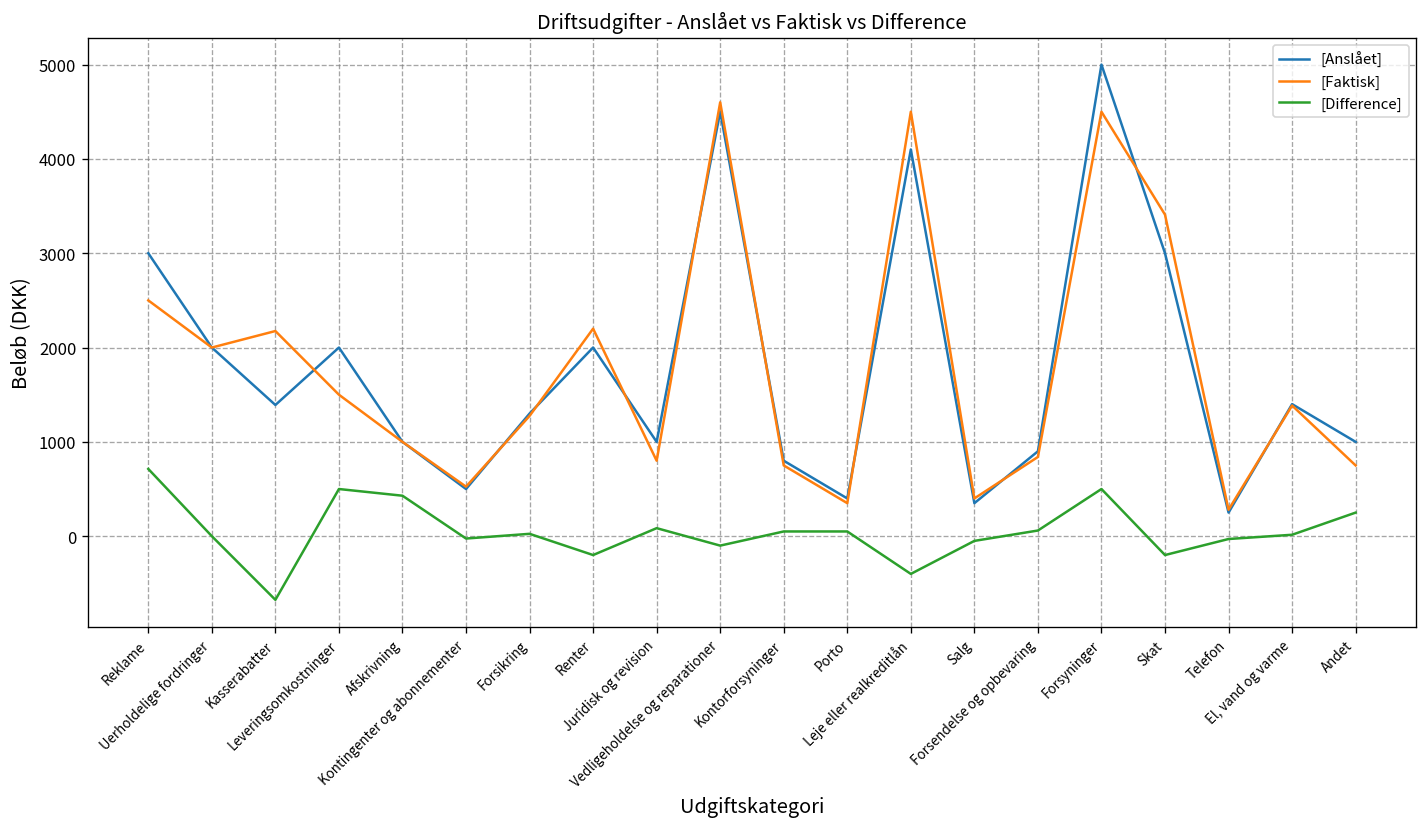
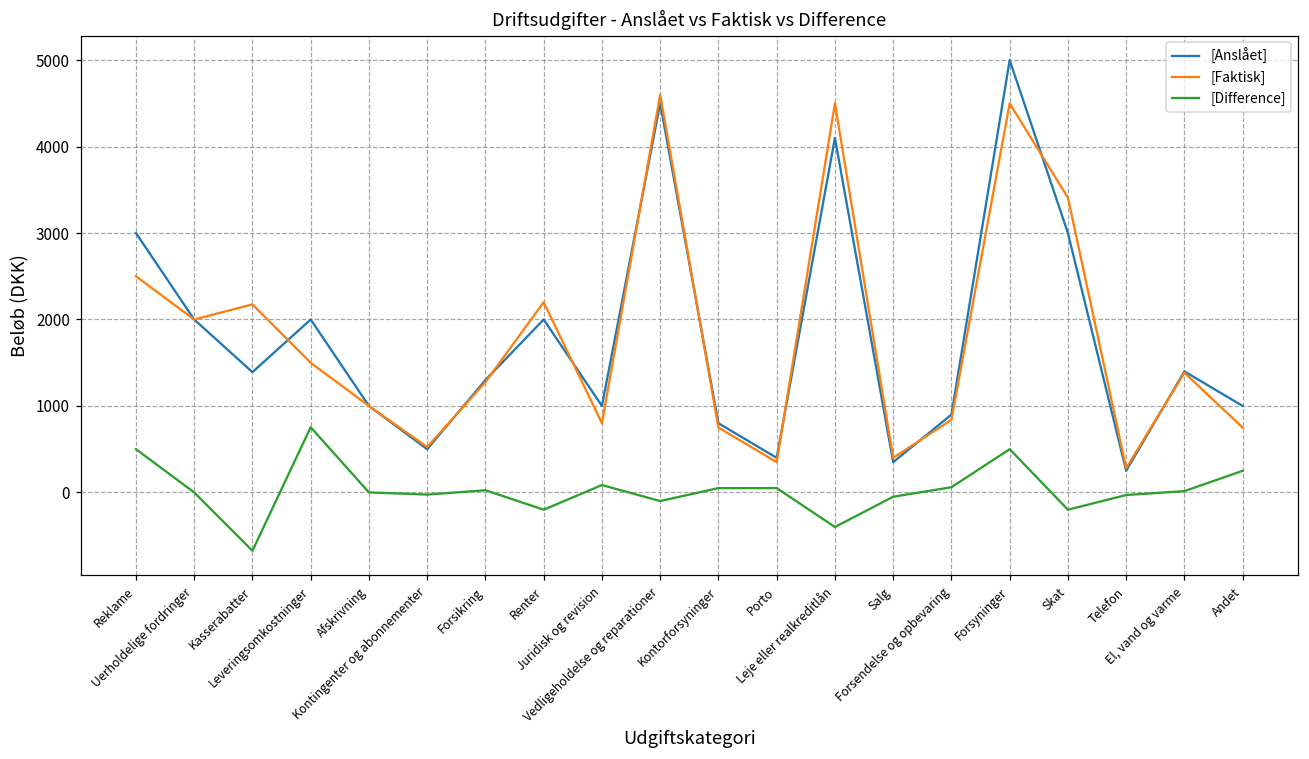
  {
    "[Anslået]": {
      "Reklame": 3000,
      "Kasserabatter": 1400,
      "Leveringsomkostninger": 2000,
      "Renter": 2000,
      "Juridisk og revision": 1000,
      "Vedligeholdelse og reparationer": 4500,
      "Kontorforsyninger": 800,
      "Porto": 400,
      "Leje eller realkreditlån": 4100,
      "Salg": 400,
      "Forsendelse og opbevaring": 900,
      "Forsyninger": 5000,
      "Skat": 3000,
      "Andet": 1000
    },
    "[Faktisk]": {
      "Reklame": 2500,
      "Kasserabatter": 2200,
      "Leveringsomkostninger": 1500,
      "Renter": 2200,
      "Juridisk og revision": 800,
      "Vedligeholdelse og reparationer": 4600,
      "Kontorforsyninger": 800,
      "Porto": 400,
      "Leje eller realkreditlån": 4500,
      "Salg": 400,
      "Forsendelse og opbevaring": 800,
      "Forsyninger": 4500,
      "Skat": 3400,
      "Andet": 800
    },
    "[Difference]": {
-     "Reklame": 700,
+     "Reklame": 500,
      "Uerholdelige fordringer": 0,
      "Kasserabatter": -700,
-     "Leveringsomkostninger": 500,
-     "Afskrivning": 400,
+     "Leveringsomkostninger": 800,
+     "Afskrivning": 0,
      "Kontingenter og abonnementer": 0,
      "Forsikring": 0,
      "Renter": -200,
      "Juridisk og revision": 100,
      "Vedligeholdelse og reparationer": -100,
      "Kontorforsyninger": 100,
      "Porto": 100,
      "Leje eller realkreditlån": -400,
      "Salg": -100,
      "Forsendelse og opbevaring": 100,
      "Forsyninger": 500,
      "Skat": -200,
      "Telefon": 0,
      "El, vand og varme": 0,
      "Andet": 300
    }
  }
